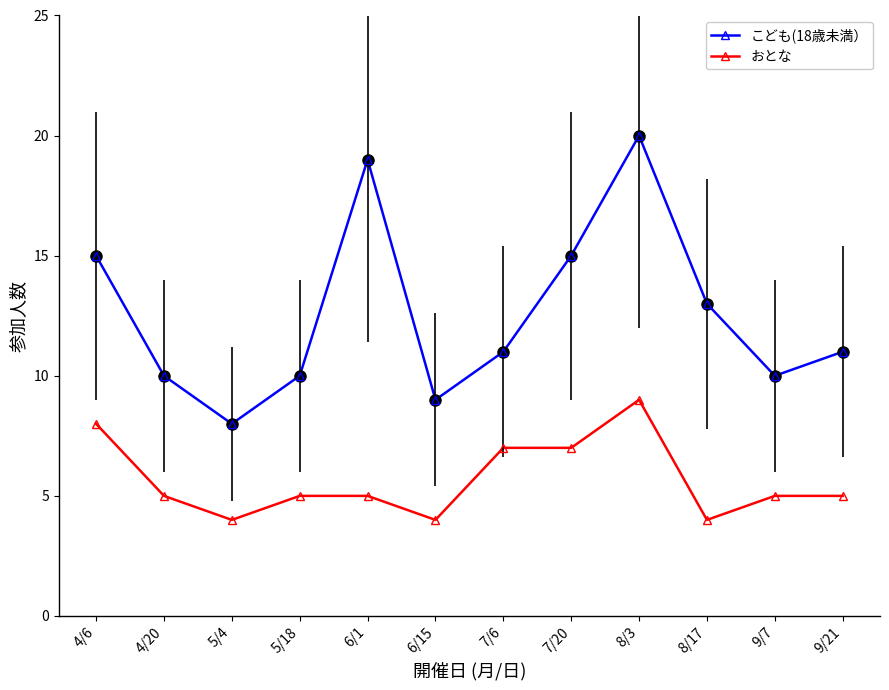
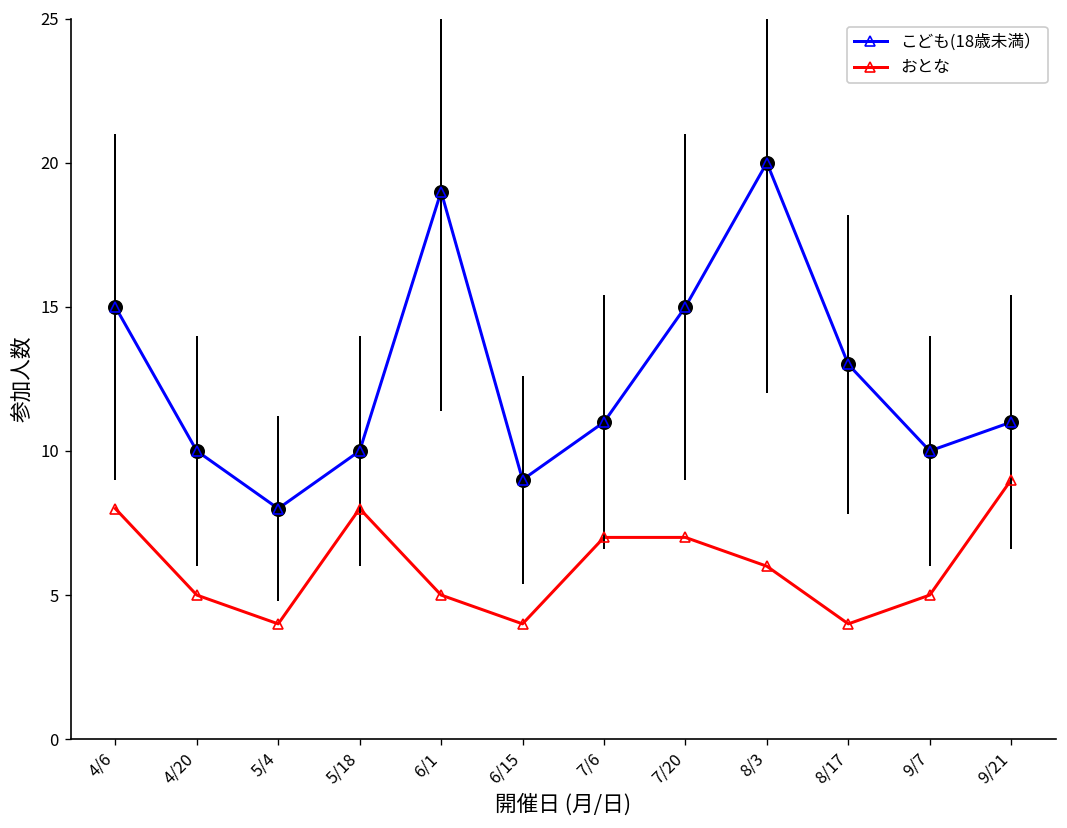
  {
    "こども(18歳未満）": {
      "4/6": 15,
      "4/20": 10,
      "5/4": 8,
      "5/18": 10,
      "6/1": 19,
      "6/15": 9,
      "7/6": 11,
      "7/20": 15,
      "8/3": 20,
      "8/17": 13,
      "9/7": 10,
      "9/21": 11
    },
    "おとな": {
      "4/6": 8,
      "4/20": 5,
      "5/4": 4,
-     "5/18": 5,
+     "5/18": 8,
      "6/1": 5,
      "6/15": 4,
      "7/6": 7,
      "7/20": 7,
-     "8/3": 9,
+     "8/3": 6,
      "8/17": 4,
      "9/7": 5,
-     "9/21": 5
+     "9/21": 9
    }
  }
